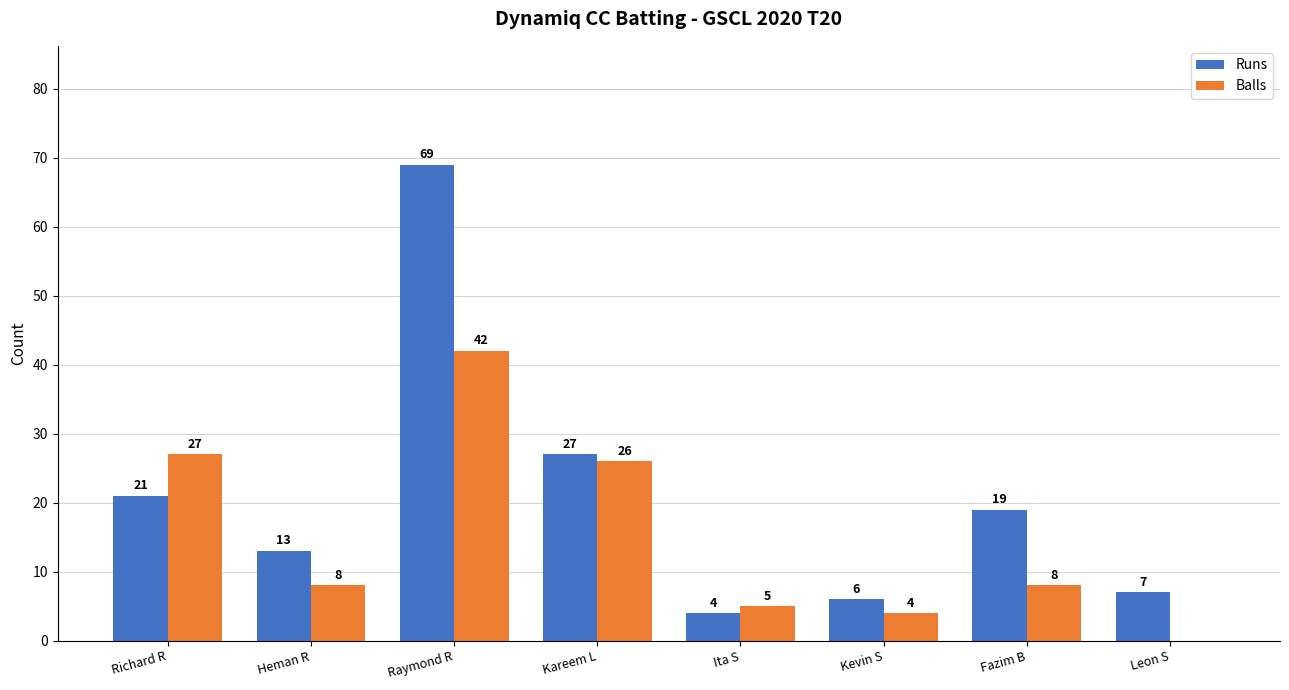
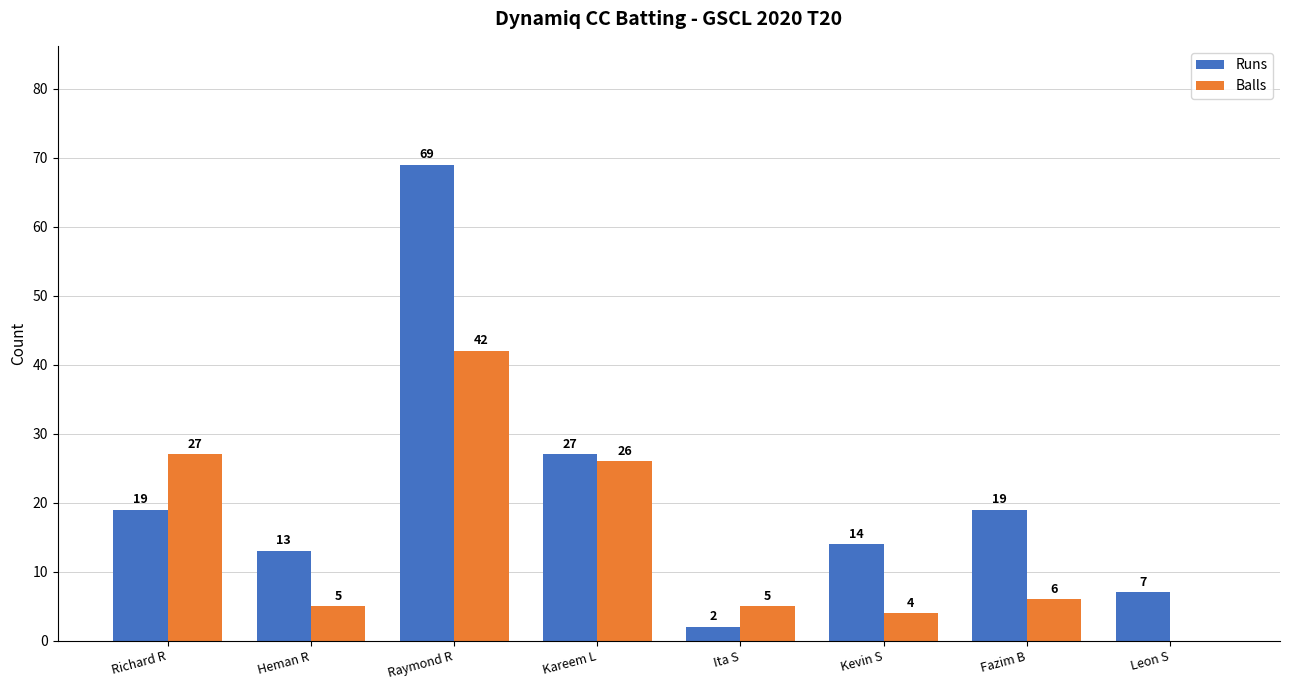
  {
    "Runs": {
-     "Richard R": 21,
+     "Richard R": 19,
      "Heman R": 13,
      "Raymond R": 69,
      "Kareem L": 27,
-     "Ita S": 4,
-     "Kevin S": 6,
+     "Ita S": 2,
+     "Kevin S": 14,
      "Fazim B": 19,
      "Leon S": 7
    },
    "Balls": {
      "Richard R": 27,
-     "Heman R": 8,
+     "Heman R": 5,
      "Raymond R": 42,
      "Kareem L": 26,
      "Ita S": 5,
      "Kevin S": 4,
-     "Fazim B": 8
+     "Fazim B": 6
    }
  }
